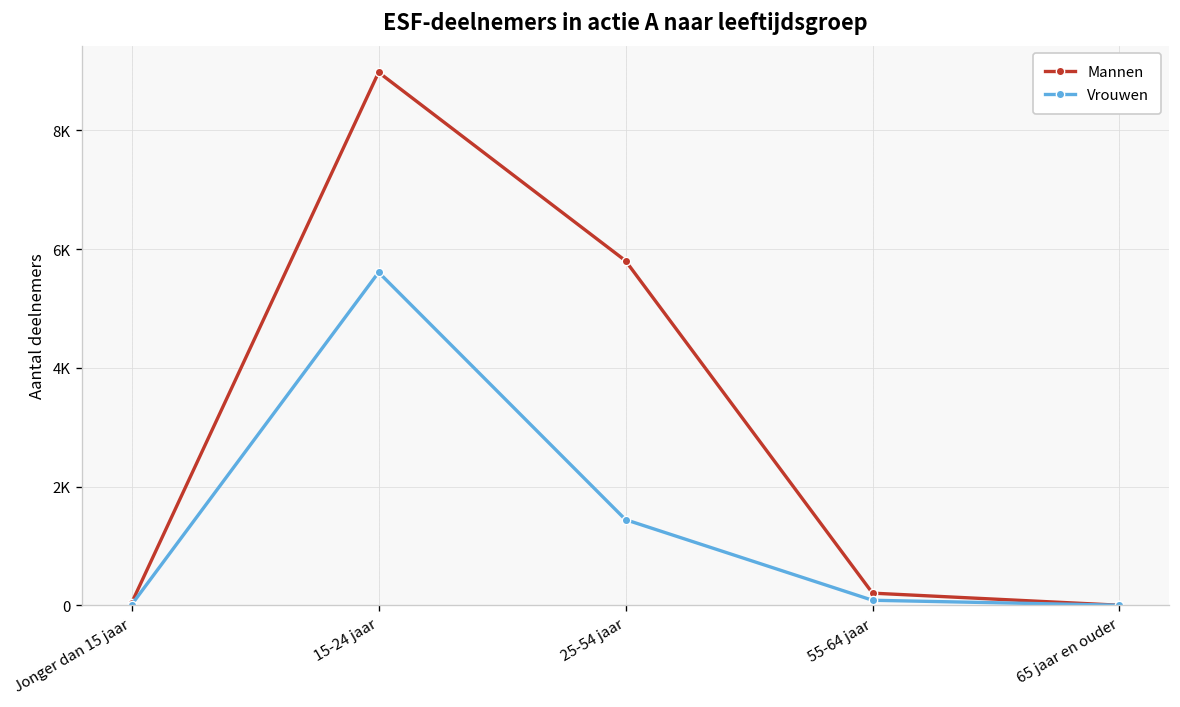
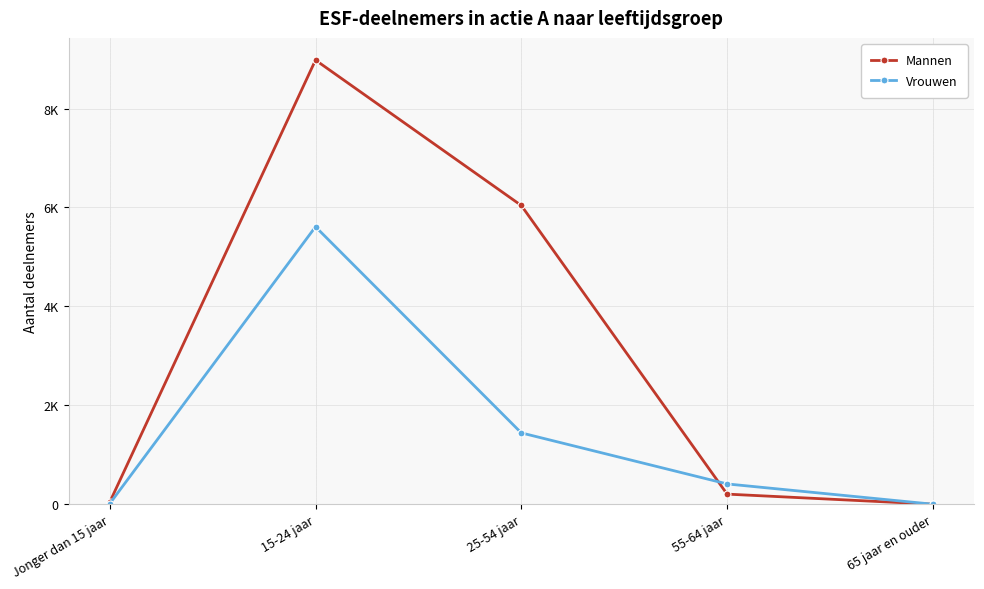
  {
    "Mannen": {
      "15-24 jaar": 9000,
-     "25-54 jaar": 5800,
+     "25-54 jaar": 6000,
      "55-64 jaar": 200
    },
    "Vrouwen": {
      "15-24 jaar": 5600,
      "25-54 jaar": 1400,
-     "55-64 jaar": 100
+     "55-64 jaar": 400
    }
  }
